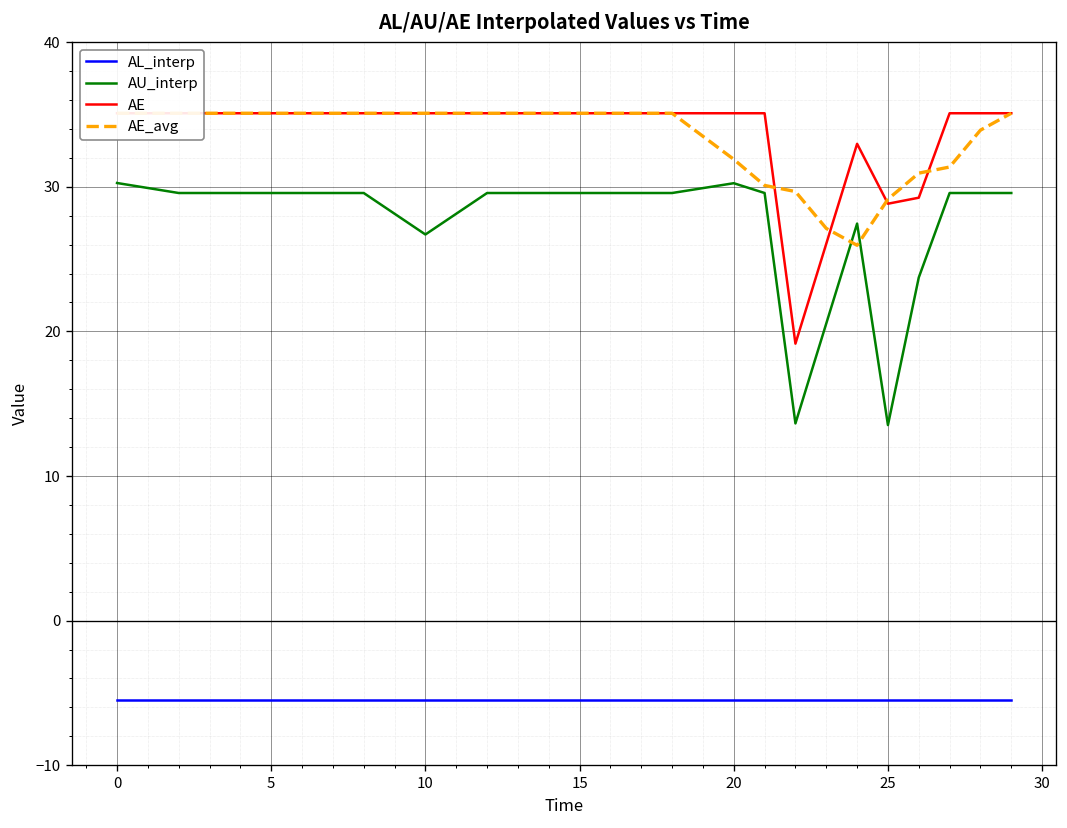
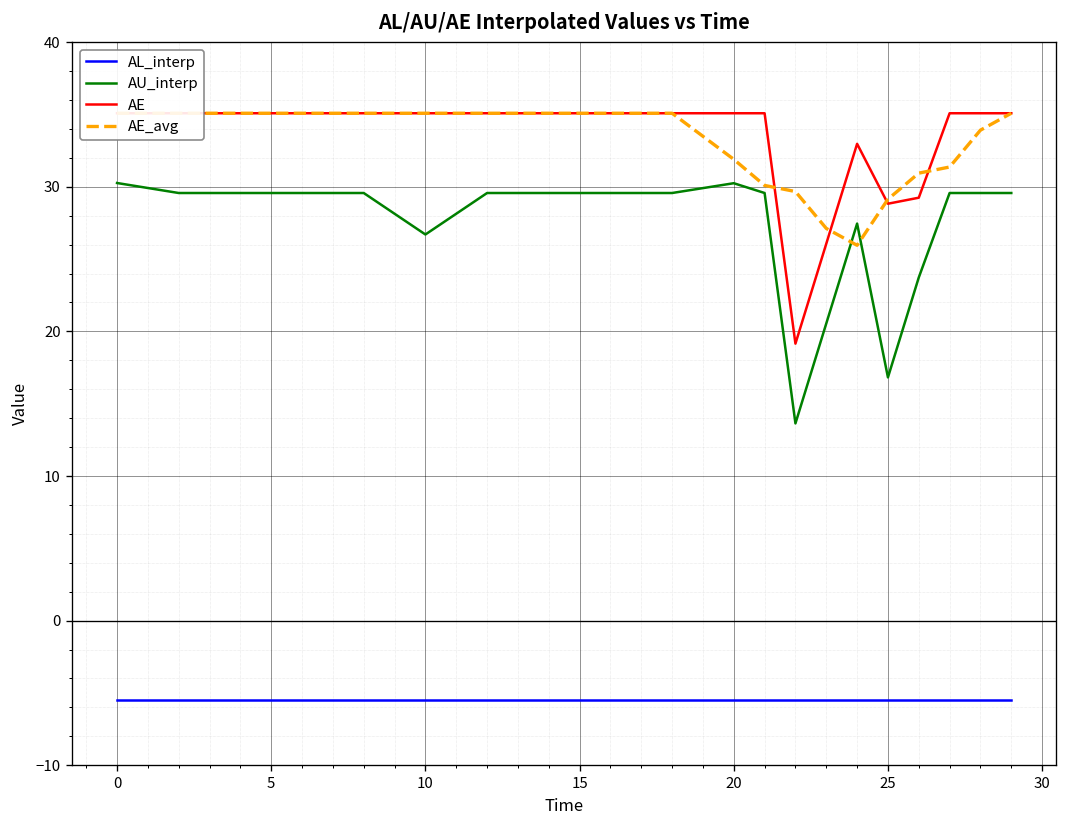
  {
    "AL_interp": {
      "0": -5.5,
      "10": -5.5,
      "20": -5.5,
      "25": -5.5
    },
    "AU_interp": {
      "0": 30.3,
      "10": 26.7,
      "20": 30.2,
-     "25": 13.5
+     "25": 16.8
    },
    "AE": {
      "20": 35.1,
      "25": 28.8
    },
    "AE_avg": {
      "20": 31.9,
      "25": 29.1
    }
  }
